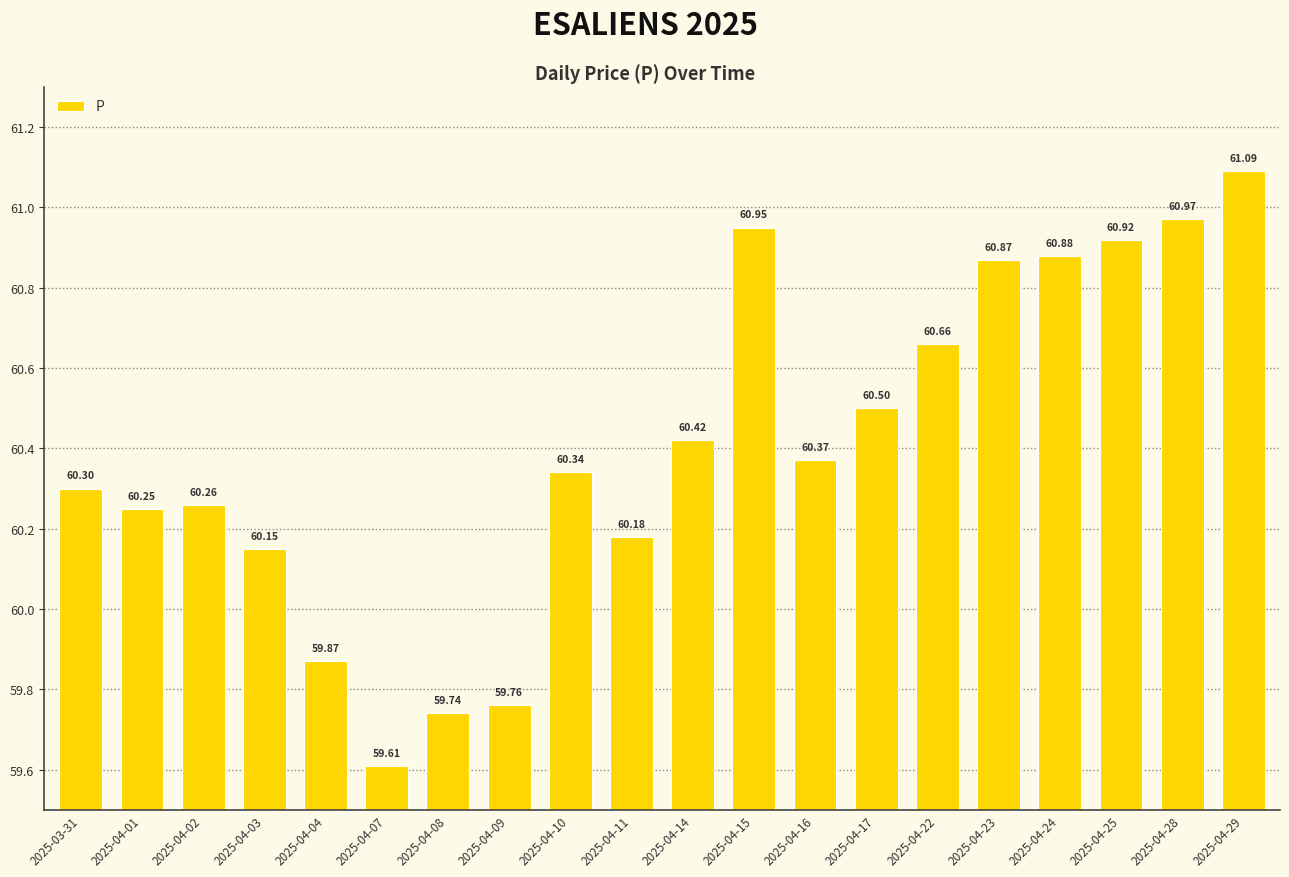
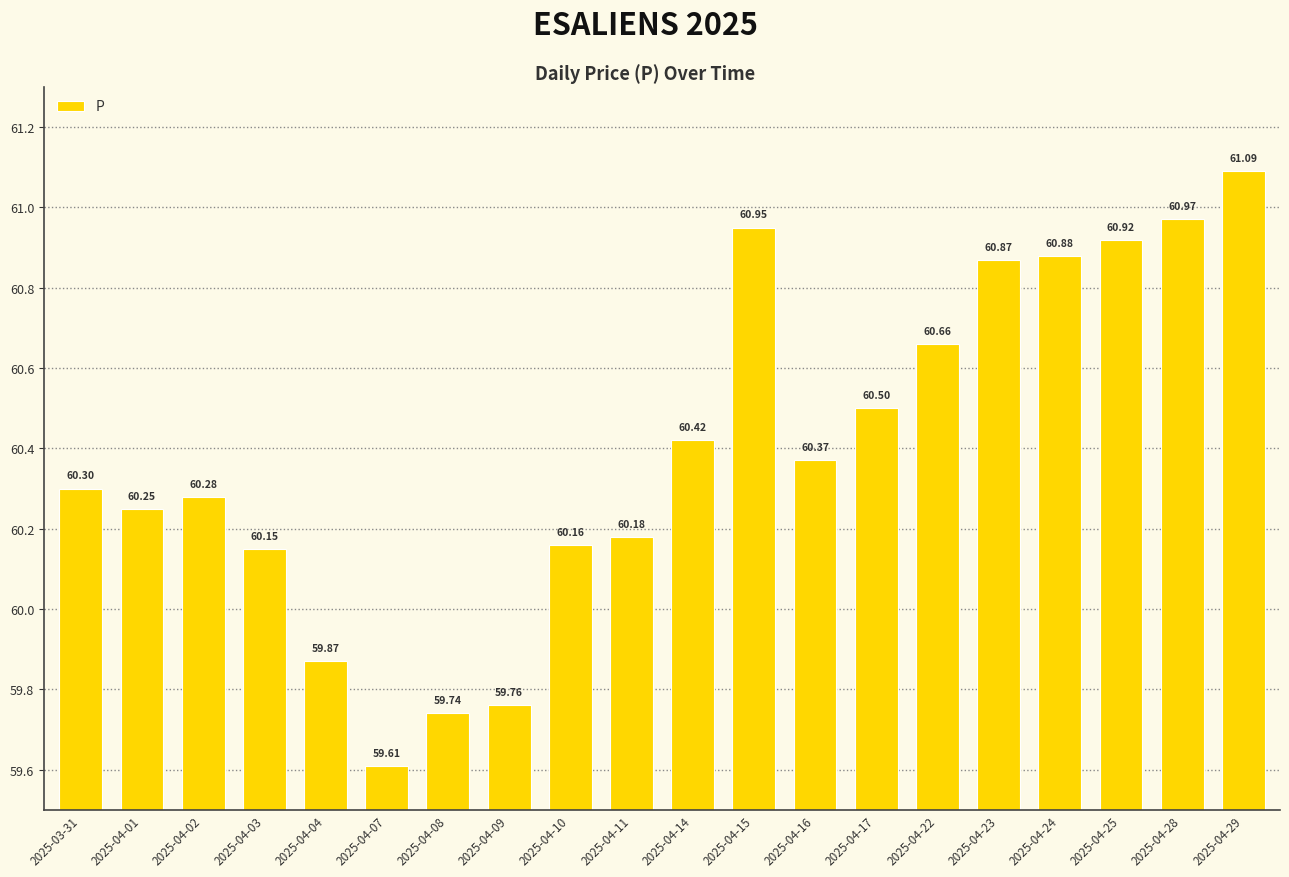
  {
    "2025-03-31": 60.30,
    "2025-04-01": 60.25,
-   "2025-04-02": 60.26,
+   "2025-04-02": 60.28,
    "2025-04-03": 60.15,
    "2025-04-04": 59.87,
    "2025-04-07": 59.61,
    "2025-04-08": 59.74,
    "2025-04-09": 59.76,
-   "2025-04-10": 60.34,
+   "2025-04-10": 60.16,
    "2025-04-11": 60.18,
    "2025-04-14": 60.42,
    "2025-04-15": 60.95,
    "2025-04-16": 60.37,
    "2025-04-17": 60.50,
    "2025-04-22": 60.66,
    "2025-04-23": 60.87,
    "2025-04-24": 60.88,
    "2025-04-25": 60.92,
    "2025-04-28": 60.97,
    "2025-04-29": 61.09
  }
